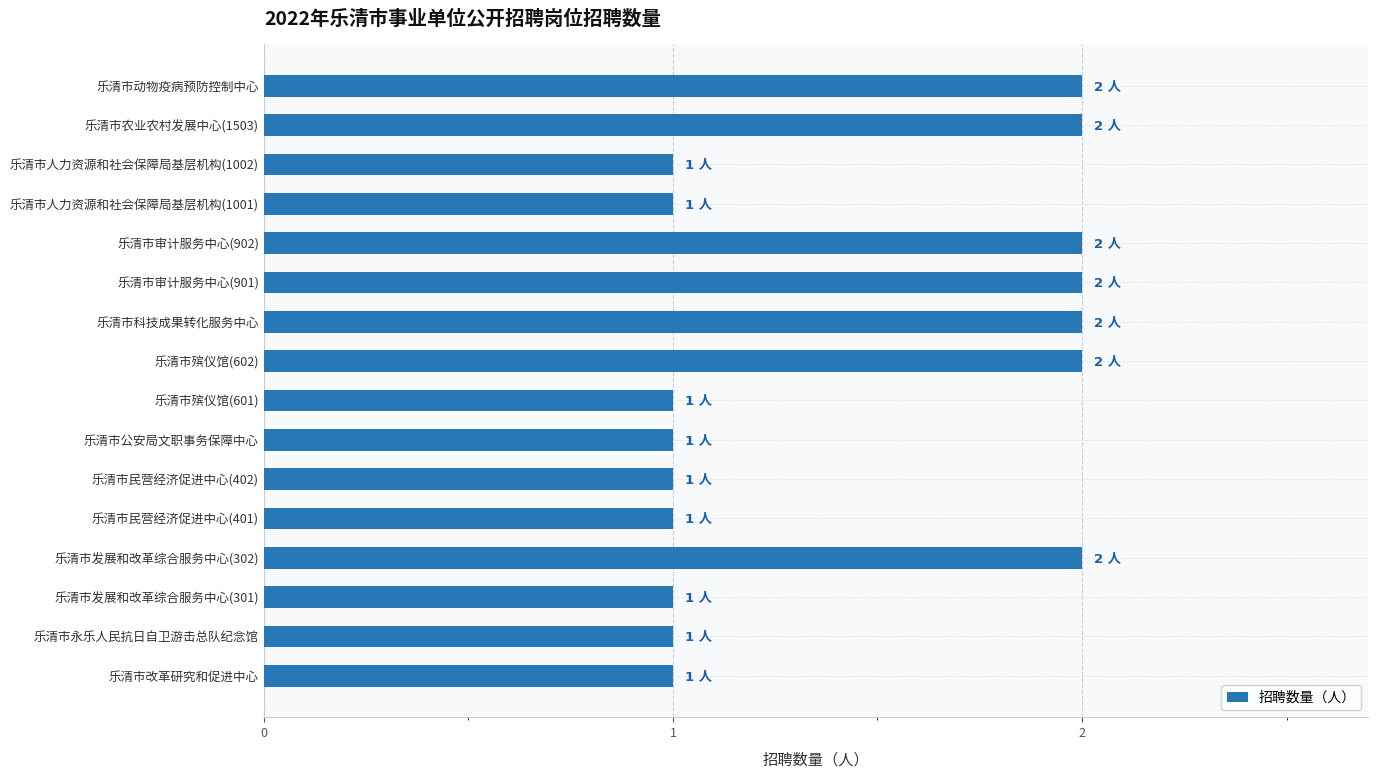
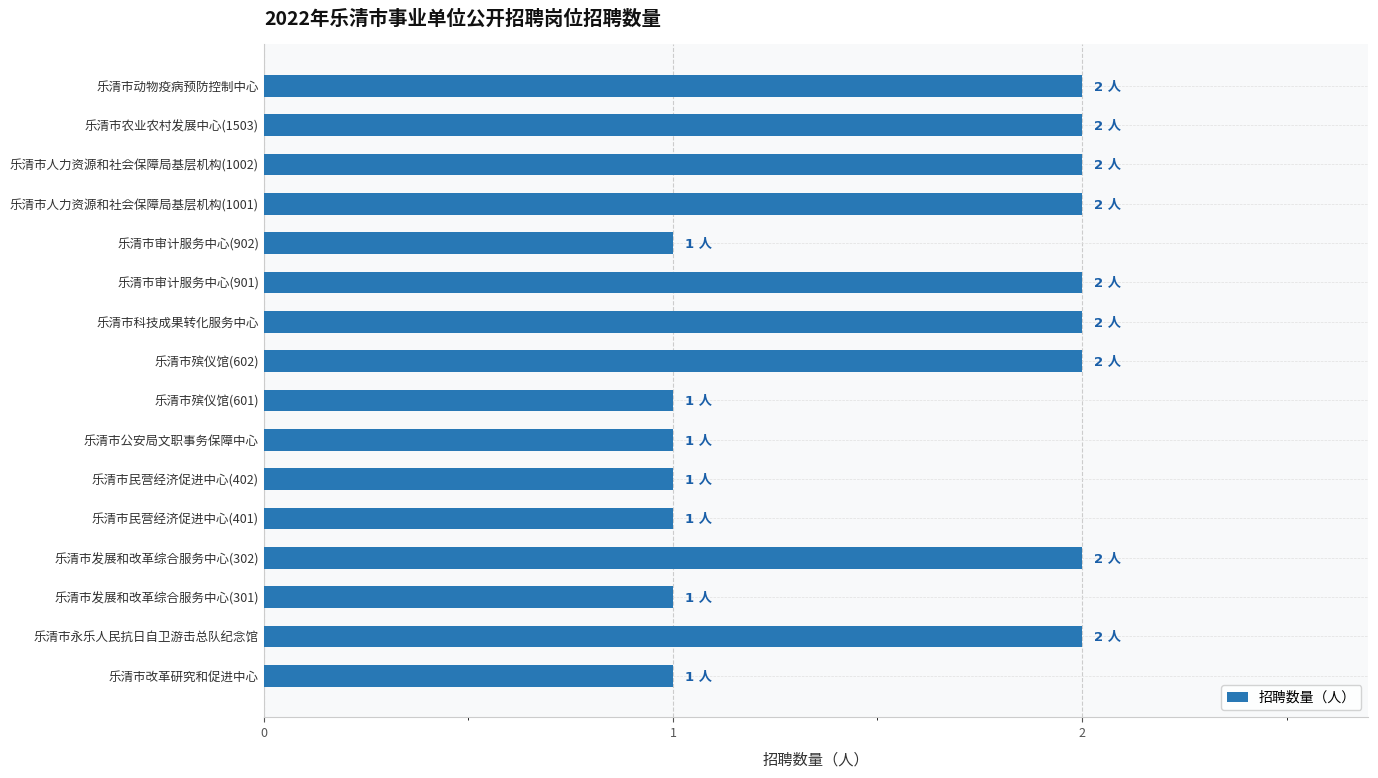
  {
    "乐清市动物疫病预防控制中心": 2,
    "乐清市农业农村发展中心(1503)": 2,
-   "乐清市人力资源和社会保障局基层机构(1002)": 1,
-   "乐清市人力资源和社会保障局基层机构(1001)": 1,
-   "乐清市审计服务中心(902)": 2,
+   "乐清市人力资源和社会保障局基层机构(1002)": 2,
+   "乐清市人力资源和社会保障局基层机构(1001)": 2,
+   "乐清市审计服务中心(902)": 1,
    "乐清市审计服务中心(901)": 2,
    "乐清市科技成果转化服务中心": 2,
    "乐清市殡仪馆(602)": 2,
    "乐清市殡仪馆(601)": 1,
    "乐清市公安局文职事务保障中心": 1,
    "乐清市民营经济促进中心(402)": 1,
    "乐清市民营经济促进中心(401)": 1,
    "乐清市发展和改革综合服务中心(302)": 2,
    "乐清市发展和改革综合服务中心(301)": 1,
-   "乐清市永乐人民抗日自卫游击总队纪念馆": 1,
+   "乐清市永乐人民抗日自卫游击总队纪念馆": 2,
    "乐清市改革研究和促进中心": 1
  }
